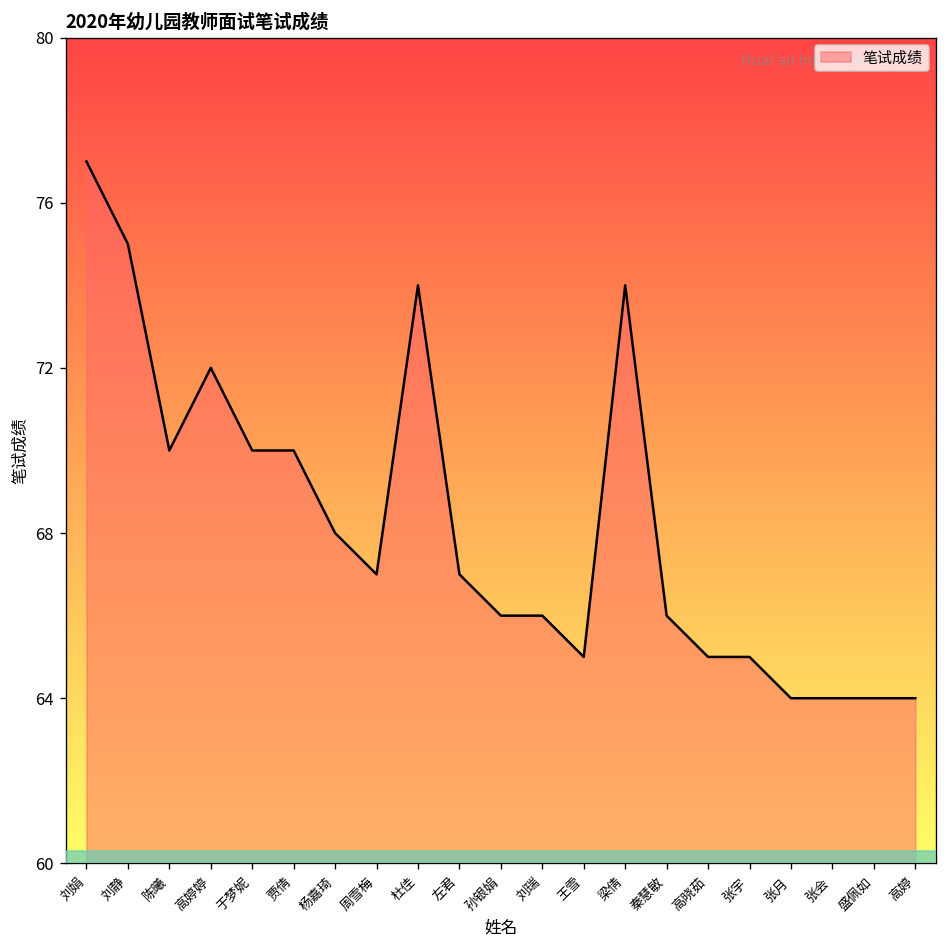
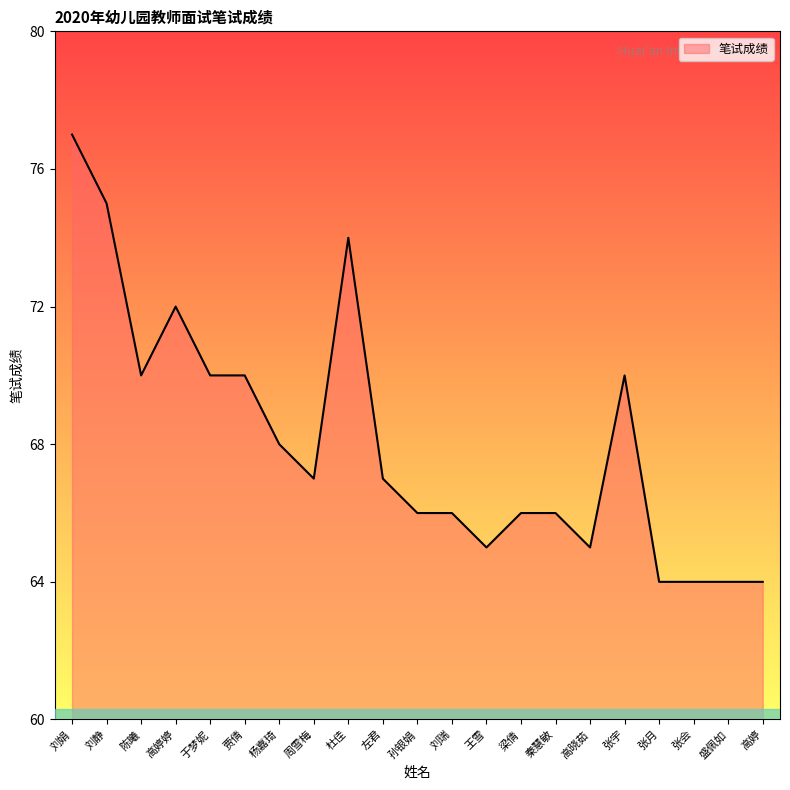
  {
    "刘娟": 77,
    "刘静": 75,
    "陈曦": 70,
    "高婷婷": 72,
    "于梦妮": 70,
    "贾倩": 70,
    "杨嘉琦": 68,
    "周雪梅": 67,
    "杜佳": 74,
    "左君": 67,
    "孙银娟": 66,
    "刘瑞": 66,
    "王雪": 65,
-   "梁倩": 74,
+   "梁倩": 66,
    "秦慧敏": 66,
    "高晓茹": 65,
-   "张宇": 65,
+   "张宇": 70,
    "张月": 64,
    "张会": 64,
    "盛佩如": 64,
    "高婷": 64
  }
